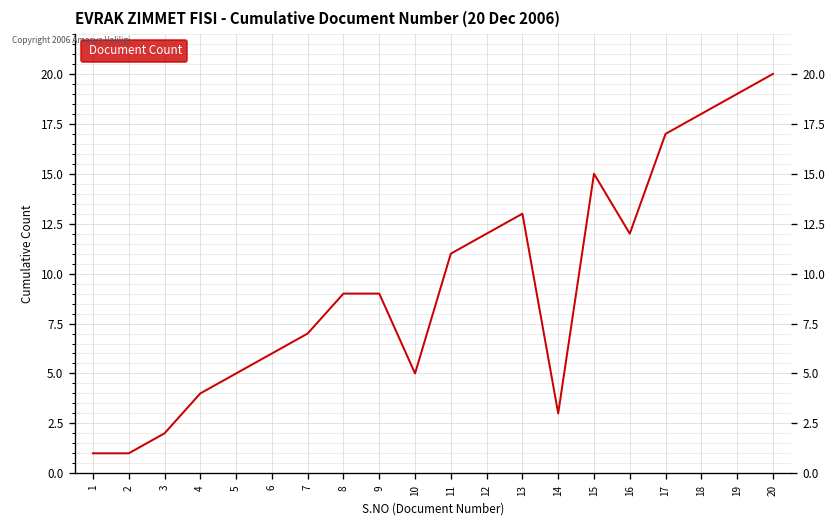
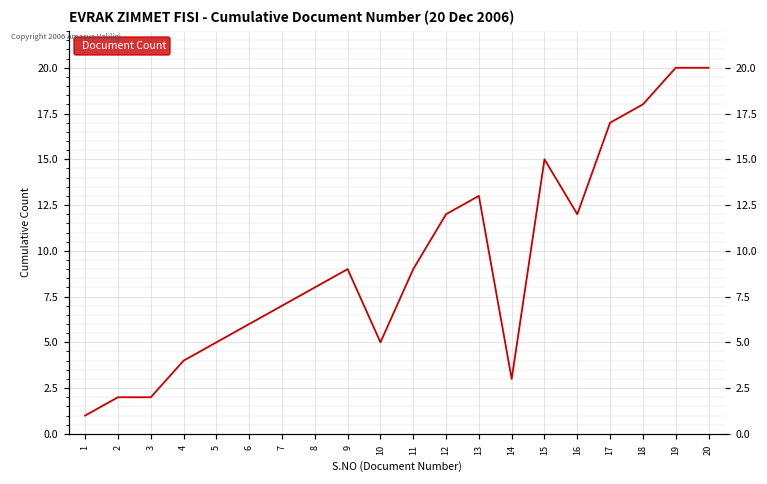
  {
    "1": 1,
-   "2": 1,
+   "2": 2,
    "3": 2,
    "4": 4,
    "5": 5,
    "6": 6,
    "7": 7,
-   "8": 9,
+   "8": 8,
    "9": 9,
    "10": 5,
-   "11": 11,
+   "11": 9,
    "12": 12,
    "13": 13,
    "14": 3,
    "15": 15,
    "16": 12,
    "17": 17,
    "18": 18,
-   "19": 19,
+   "19": 20,
    "20": 20
  }
